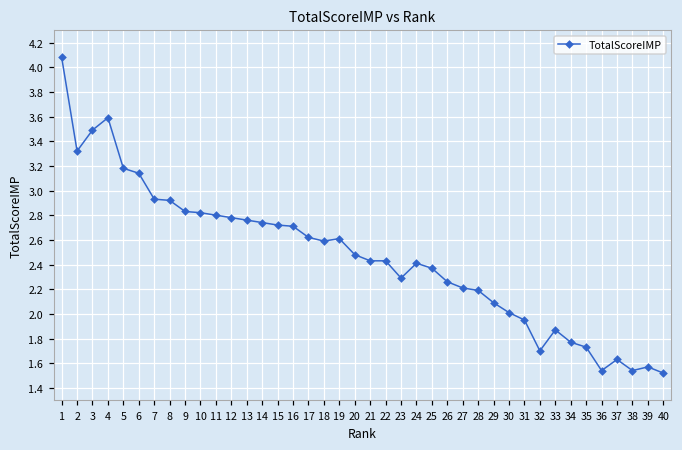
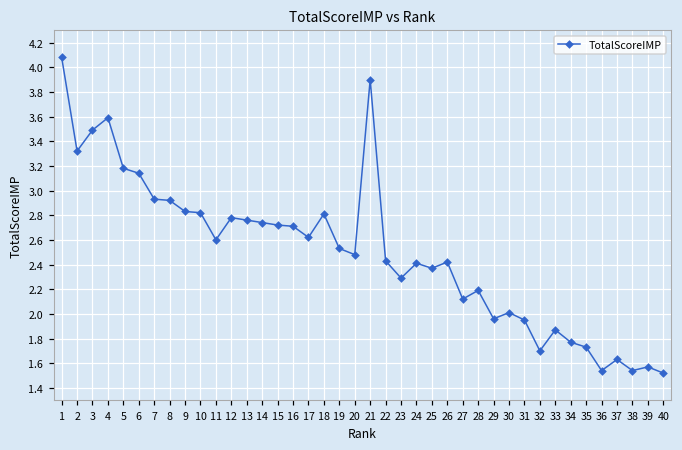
  {
    "1": 4.08,
    "2": 3.32,
    "3": 3.49,
    "4": 3.59,
    "5": 3.18,
    "6": 3.14,
    "7": 2.93,
    "8": 2.92,
    "9": 2.83,
    "10": 2.82,
-   "11": 2.8,
+   "11": 2.6,
    "12": 2.78,
    "13": 2.76,
    "14": 2.74,
    "15": 2.72,
    "16": 2.71,
    "17": 2.62,
-   "18": 2.59,
-   "19": 2.61,
+   "18": 2.81,
+   "19": 2.53,
    "20": 2.48,
-   "21": 2.43,
+   "21": 3.90,
    "22": 2.43,
    "23": 2.29,
    "24": 2.41,
    "25": 2.37,
-   "26": 2.26,
-   "27": 2.21,
+   "26": 2.42,
+   "27": 2.12,
    "28": 2.19,
-   "29": 2.09,
+   "29": 1.96,
    "30": 2.01,
    "31": 1.95,
    "32": 1.70,
    "33": 1.87,
    "34": 1.77,
    "35": 1.73,
    "36": 1.54,
    "37": 1.63,
    "38": 1.54,
    "39": 1.57,
    "40": 1.52
  }
